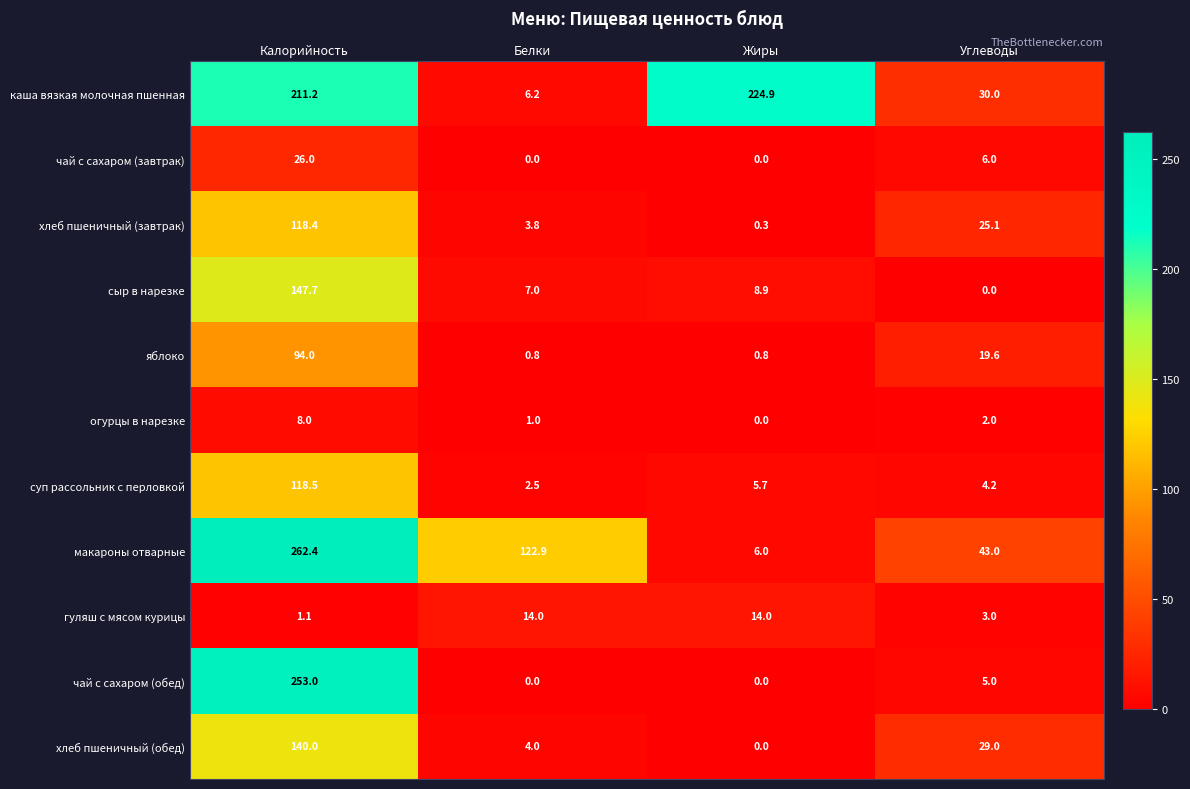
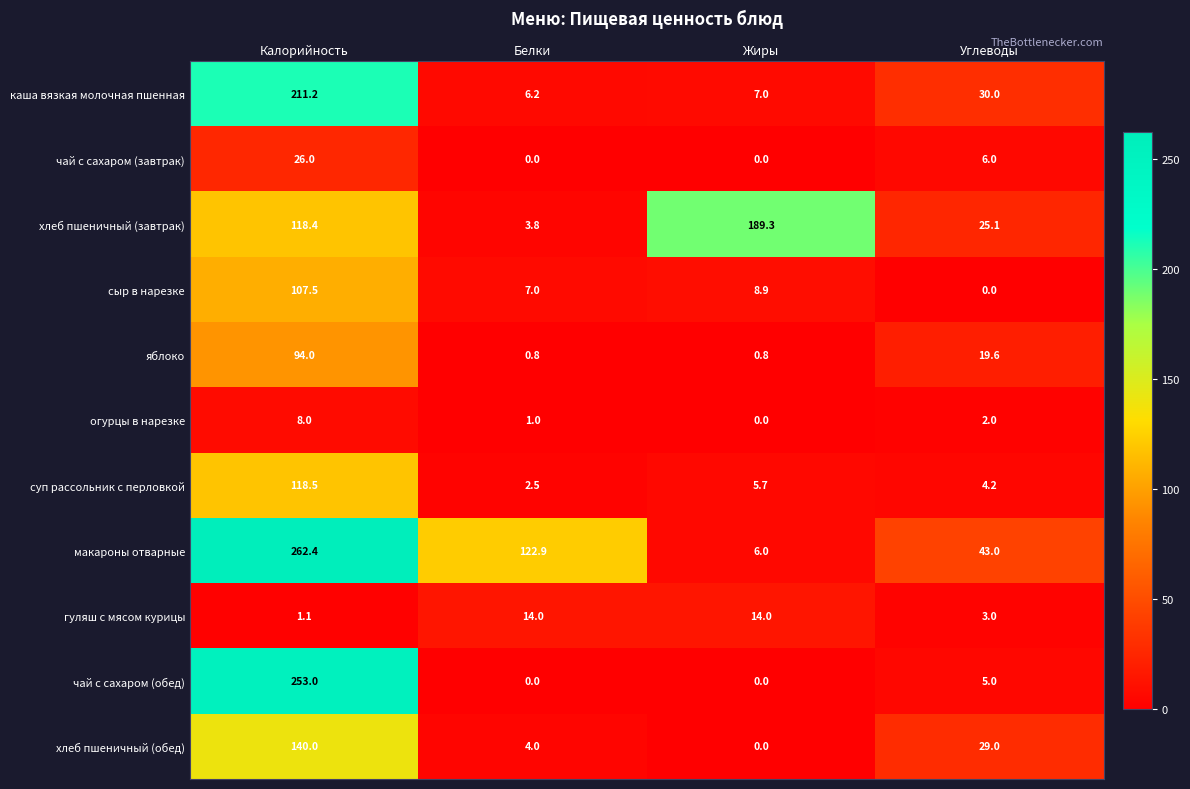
  {
    "каша вязкая молочная пшенная": {
      "Калорийность": 211.2,
      "Белки": 6.2,
-     "Жиры": 224.9,
+     "Жиры": 7.0,
      "Углеводы": 30.0
    },
    "чай с сахаром (завтрак)": {
      "Калорийность": 26.0,
      "Белки": 0.0,
      "Жиры": 0.0,
      "Углеводы": 6.0
    },
    "хлеб пшеничный (завтрак)": {
      "Калорийность": 118.4,
      "Белки": 3.8,
-     "Жиры": 0.3,
+     "Жиры": 189.3,
      "Углеводы": 25.1
    },
    "сыр в нарезке": {
-     "Калорийность": 147.7,
+     "Калорийность": 107.5,
      "Белки": 7.0,
      "Жиры": 8.9,
      "Углеводы": 0.0
    },
    "яблоко": {
      "Калорийность": 94.0,
      "Белки": 0.8,
      "Жиры": 0.8,
      "Углеводы": 19.6
    },
    "огурцы в нарезке": {
      "Калорийность": 8.0,
      "Белки": 1.0,
      "Жиры": 0.0,
      "Углеводы": 2.0
    },
    "суп рассольник с перловкой": {
      "Калорийность": 118.5,
      "Белки": 2.5,
      "Жиры": 5.7,
      "Углеводы": 4.2
    },
    "макароны отварные": {
      "Калорийность": 262.4,
      "Белки": 122.9,
      "Жиры": 6.0,
      "Углеводы": 43.0
    },
    "гуляш с мясом курицы": {
      "Калорийность": 1.1,
      "Белки": 14.0,
      "Жиры": 14.0,
      "Углеводы": 3.0
    },
    "чай с сахаром (обед)": {
      "Калорийность": 253.0,
      "Белки": 0.0,
      "Жиры": 0.0,
      "Углеводы": 5.0
    },
    "хлеб пшеничный (обед)": {
      "Калорийность": 140.0,
      "Белки": 4.0,
      "Жиры": 0.0,
      "Углеводы": 29.0
    }
  }
